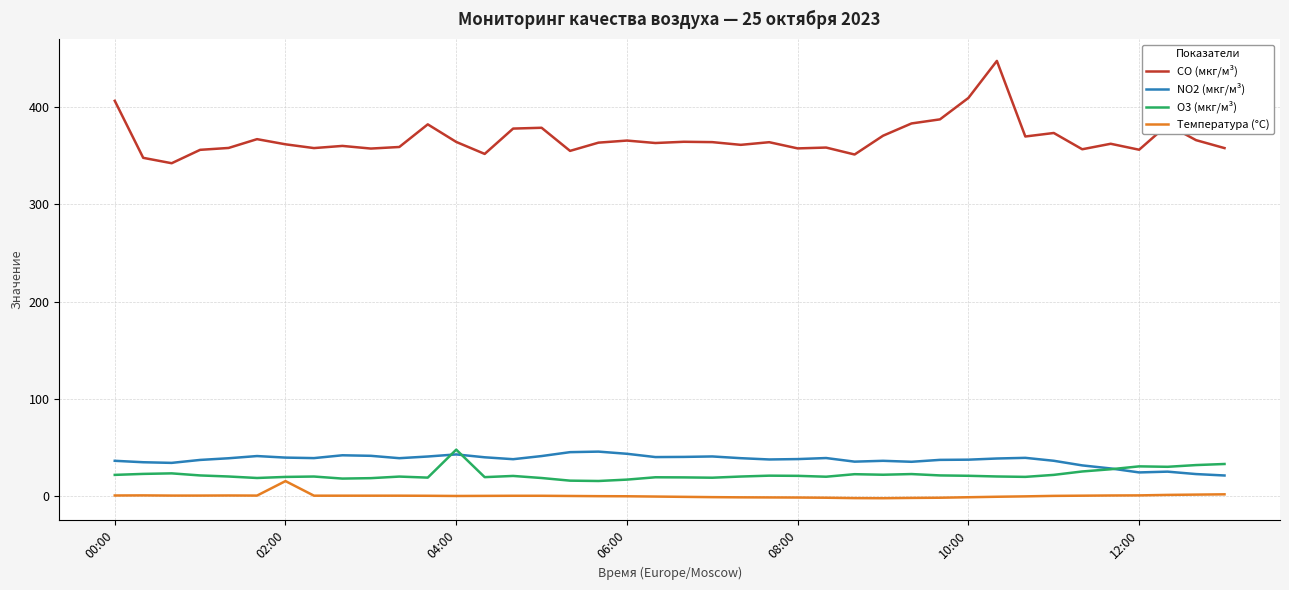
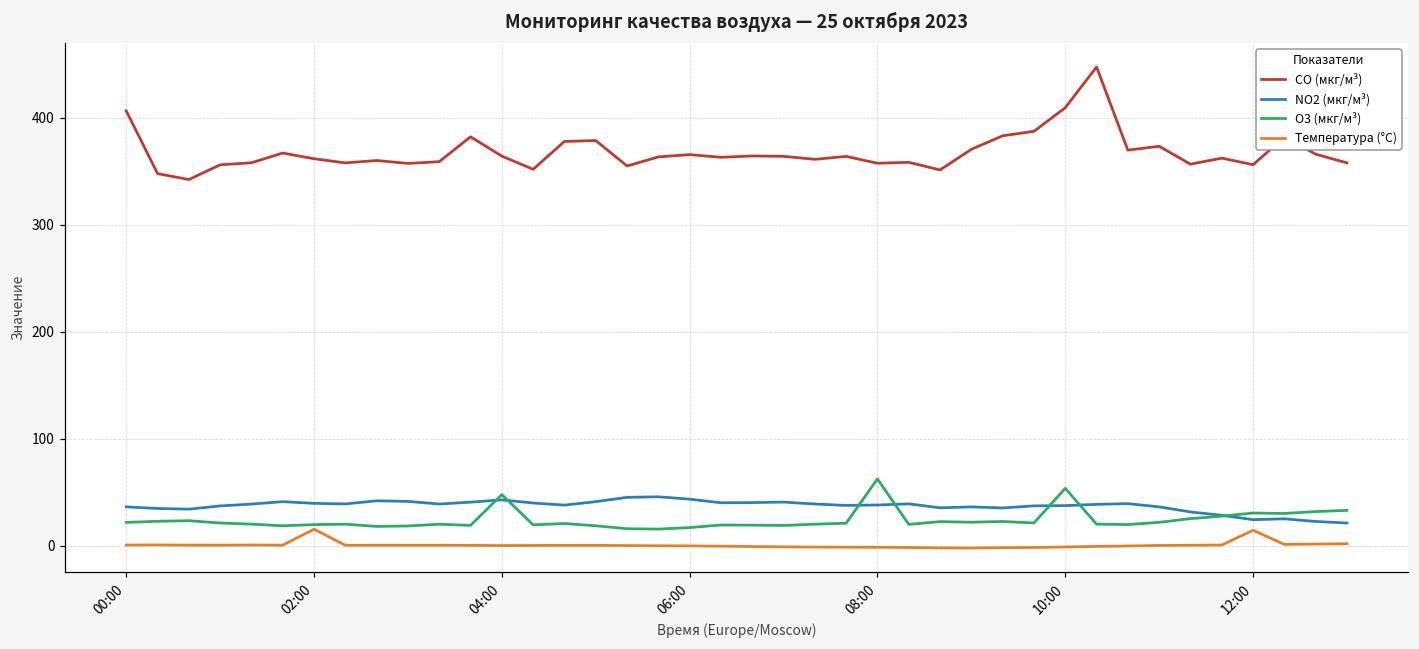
  {
    "CO (мкг/м³)": {
      "00:00": 410,
      "02:00": 360,
      "04:00": 360,
      "06:00": 370,
      "08:00": 360,
      "10:00": 410,
      "12:00": 360
    },
    "NO2 (мкг/м³)": {
      "00:00": 40,
      "02:00": 40,
      "04:00": 40,
      "06:00": 40,
      "08:00": 40,
      "10:00": 40,
      "12:00": 20
    },
    "O3 (мкг/м³)": {
      "00:00": 20,
      "02:00": 20,
      "04:00": 50,
      "06:00": 20,
-     "08:00": 20,
-     "10:00": 20,
+     "08:00": 60,
+     "10:00": 50,
      "12:00": 30
    },
    "Температура (°C)": {
      "00:00": 0,
      "02:00": 20,
      "04:00": 0,
      "06:00": 0,
      "08:00": 0,
      "10:00": 0,
-     "12:00": 0
+     "12:00": 10
    }
  }
